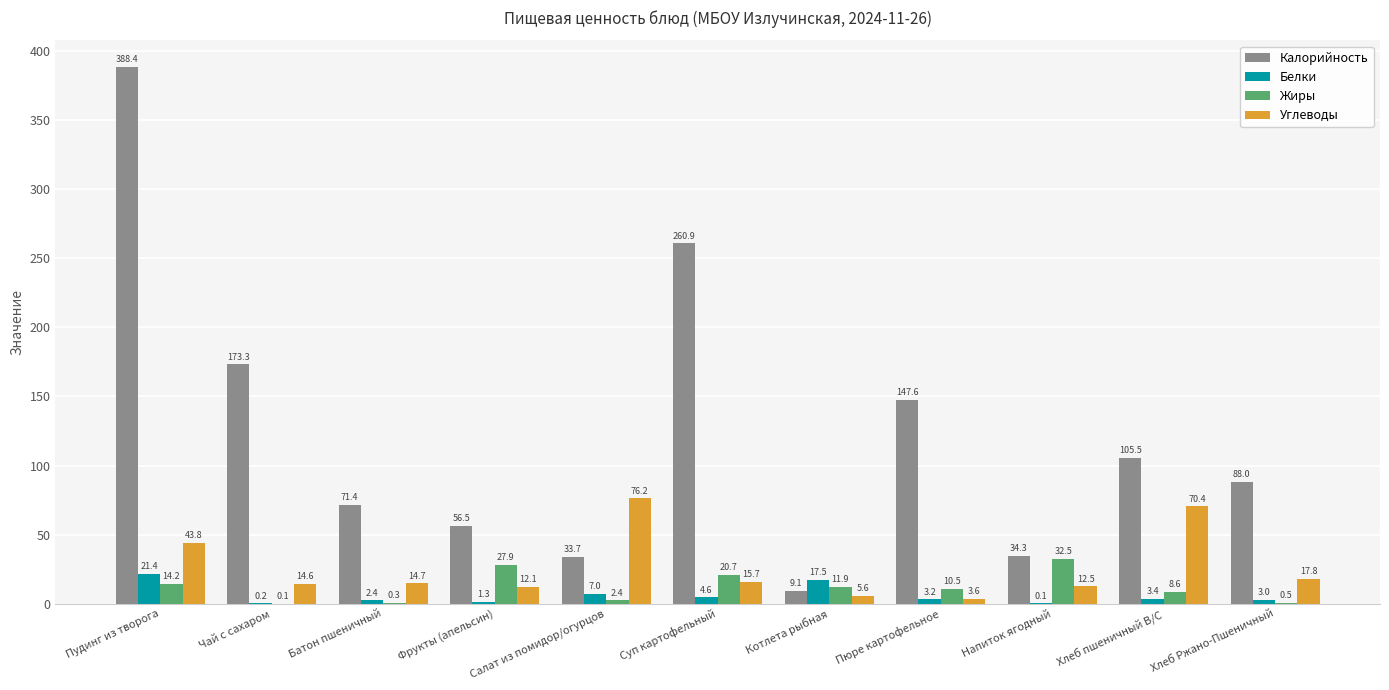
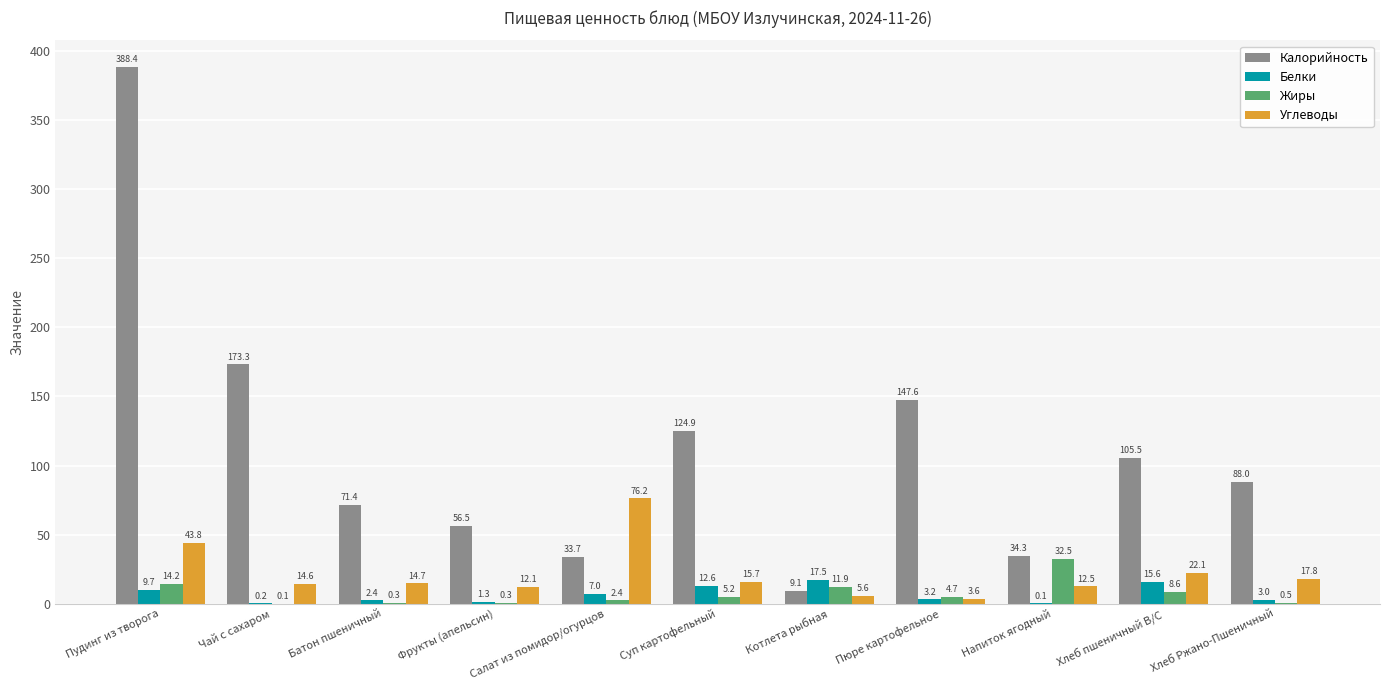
  {
    "Калорийность": {
      "Пудинг из творога": 388.4,
      "Чай с сахаром": 173.3,
      "Батон пшеничный": 71.4,
      "Фрукты (апельсин)": 56.5,
      "Салат из помидор/огурцов": 33.7,
-     "Суп картофельный": 260.9,
+     "Суп картофельный": 124.9,
      "Котлета рыбная": 9.1,
      "Пюре картофельное": 147.6,
      "Напиток ягодный": 34.3,
      "Хлеб пшеничный В/С": 105.5,
      "Хлеб Ржано-Пшеничный": 88.0
    },
    "Белки": {
-     "Пудинг из творога": 21.4,
+     "Пудинг из творога": 9.7,
      "Чай с сахаром": 0.2,
      "Батон пшеничный": 2.4,
      "Фрукты (апельсин)": 1.3,
      "Салат из помидор/огурцов": 7.0,
-     "Суп картофельный": 4.6,
+     "Суп картофельный": 12.6,
      "Котлета рыбная": 17.5,
      "Пюре картофельное": 3.2,
      "Напиток ягодный": 0.1,
-     "Хлеб пшеничный В/С": 3.4,
+     "Хлеб пшеничный В/С": 15.6,
      "Хлеб Ржано-Пшеничный": 3.0
    },
    "Жиры": {
      "Пудинг из творога": 14.2,
      "Чай с сахаром": 0.1,
      "Батон пшеничный": 0.3,
-     "Фрукты (апельсин)": 27.9,
+     "Фрукты (апельсин)": 0.3,
      "Салат из помидор/огурцов": 2.4,
-     "Суп картофельный": 20.7,
+     "Суп картофельный": 5.2,
      "Котлета рыбная": 11.9,
-     "Пюре картофельное": 10.5,
+     "Пюре картофельное": 4.7,
      "Напиток ягодный": 32.5,
      "Хлеб пшеничный В/С": 8.6,
      "Хлеб Ржано-Пшеничный": 0.5
    },
    "Углеводы": {
      "Пудинг из творога": 43.8,
      "Чай с сахаром": 14.6,
      "Батон пшеничный": 14.7,
      "Фрукты (апельсин)": 12.1,
      "Салат из помидор/огурцов": 76.2,
      "Суп картофельный": 15.7,
      "Котлета рыбная": 5.6,
      "Пюре картофельное": 3.6,
      "Напиток ягодный": 12.5,
-     "Хлеб пшеничный В/С": 70.4,
+     "Хлеб пшеничный В/С": 22.1,
      "Хлеб Ржано-Пшеничный": 17.8
    }
  }
